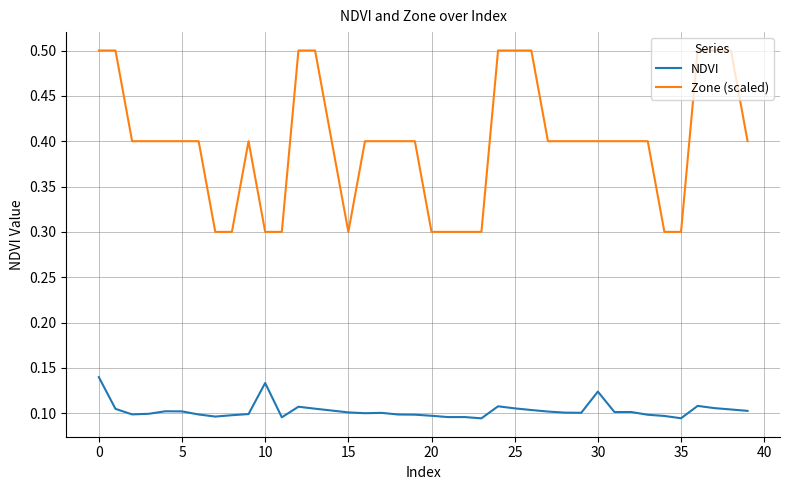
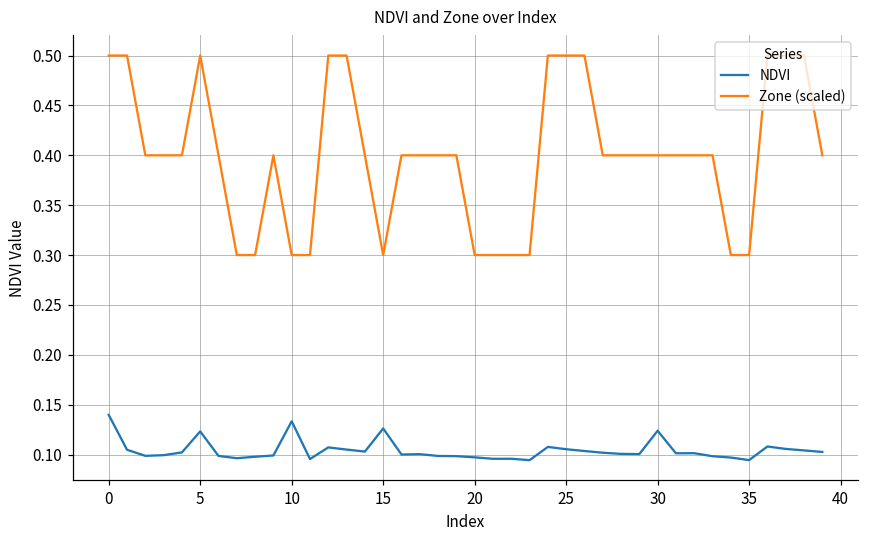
  {
    "NDVI": {
      "0": 0.14,
-     "5": 0.10,
+     "5": 0.12,
      "10": 0.13,
-     "15": 0.10,
+     "15": 0.13,
      "20": 0.10,
      "25": 0.11,
      "30": 0.12,
      "35": 0.09
    },
    "Zone (scaled)": {
      "0": 0.50,
-     "5": 0.40,
+     "5": 0.50,
      "10": 0.30,
      "15": 0.30,
      "20": 0.30,
      "25": 0.50,
      "30": 0.40,
      "35": 0.30
    }
  }
